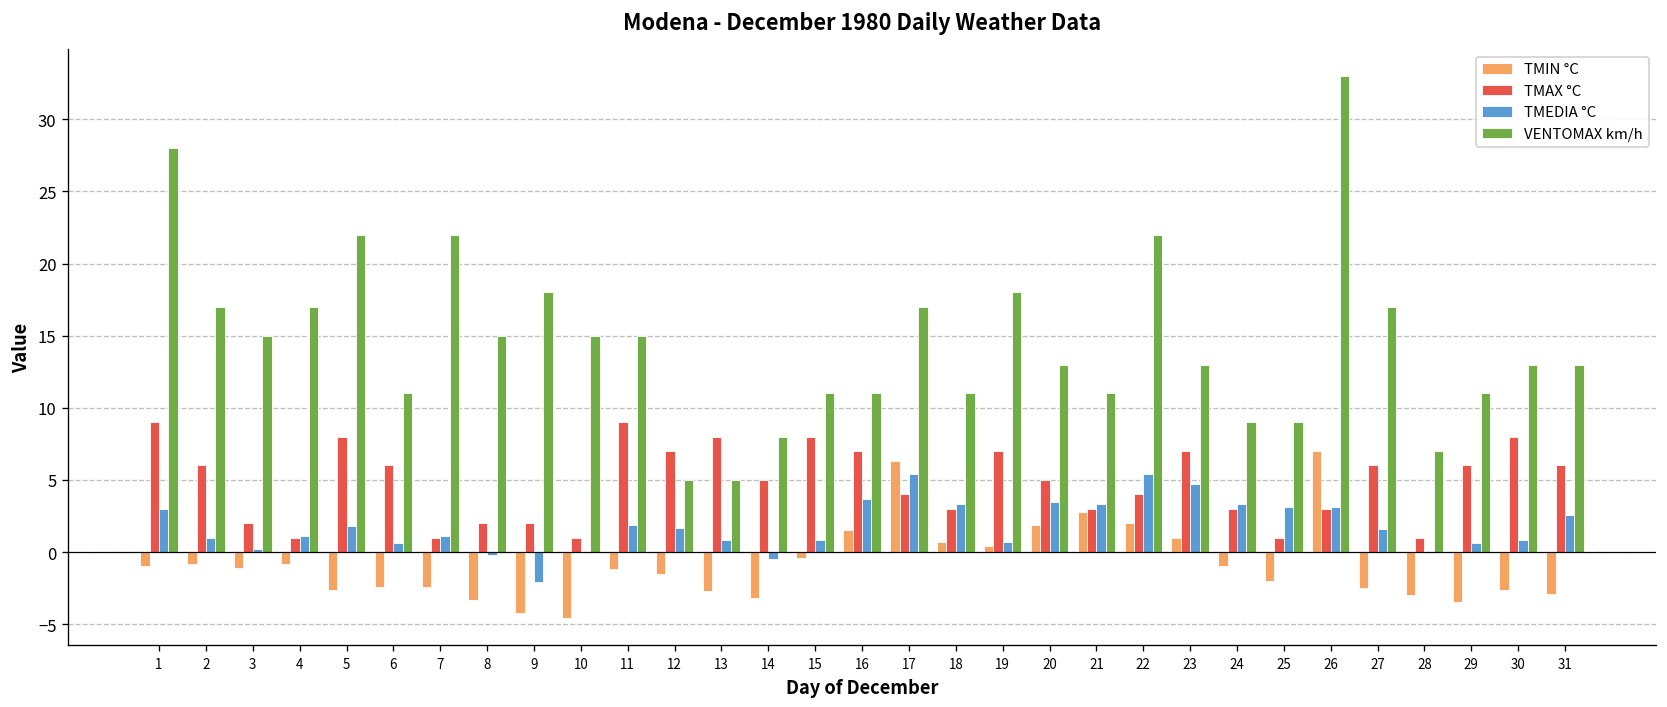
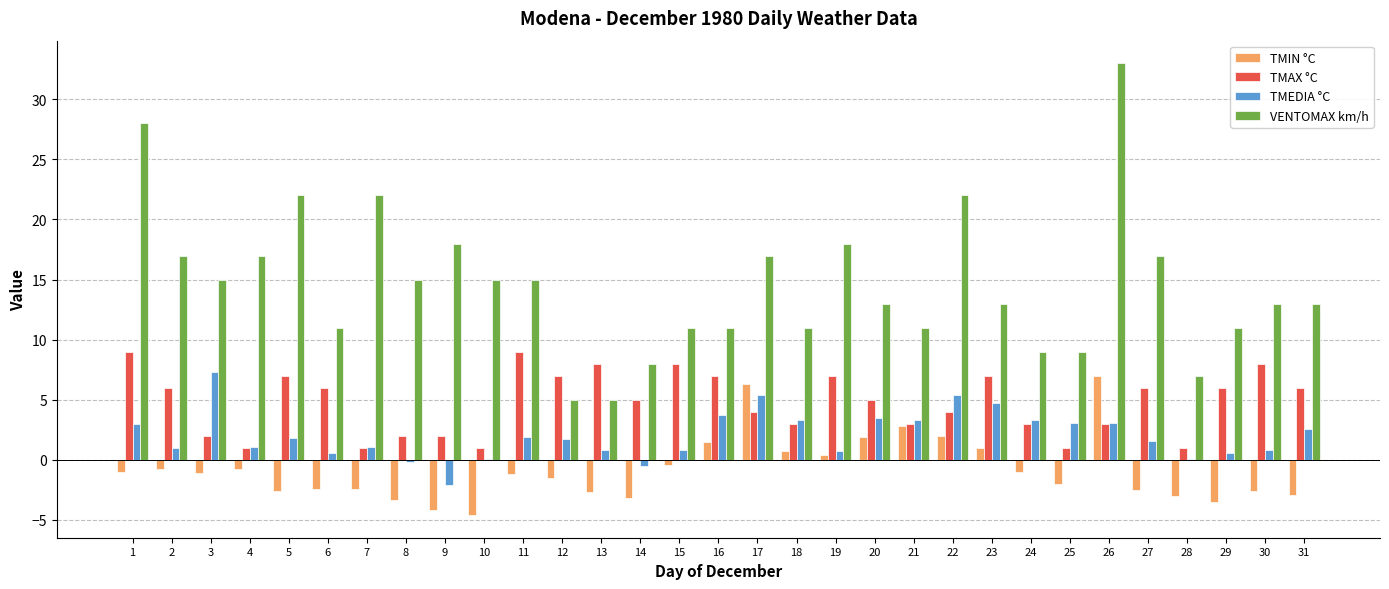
  {
    "TMIN °C": {
      "1": -1.0,
      "2": -0.8,
      "3": -1.1,
      "4": -0.8,
      "5": -2.6,
      "6": -2.4,
      "7": -2.4,
      "8": -3.3,
      "9": -4.2,
      "10": -4.6,
      "11": -1.2,
      "12": -1.5,
      "13": -2.7,
      "14": -3.2,
      "15": -0.4,
      "16": 1.5,
      "17": 6.3,
      "18": 0.7,
      "19": 0.4,
      "20": 1.9,
      "21": 2.8,
      "22": 2.0,
      "23": 1.0,
      "24": -1.0,
      "25": -2.0,
      "26": 7.0,
      "27": -2.5,
      "28": -3.0,
      "29": -3.5,
      "30": -2.6,
      "31": -2.9
    },
    "TMAX °C": {
      "1": 9,
      "2": 6,
      "3": 2,
      "4": 1,
-     "5": 8,
+     "5": 7,
      "6": 6,
      "7": 1,
      "8": 2,
      "9": 2,
      "10": 1,
      "11": 9,
      "12": 7,
      "13": 8,
      "14": 5,
      "15": 8,
      "16": 7,
      "17": 4,
      "18": 3,
      "19": 7,
      "20": 5,
      "21": 3,
      "22": 4,
      "23": 7,
      "24": 3,
      "25": 1,
      "26": 3,
      "27": 6,
      "28": 1,
      "29": 6,
      "30": 8,
      "31": 6
    },
    "TMEDIA °C": {
      "1": 3.0,
      "2": 1.0,
-     "3": 0.2,
+     "3": 7.3,
      "4": 1.1,
      "5": 1.8,
      "6": 0.6,
      "7": 1.1,
      "9": -2.1,
      "11": 1.9,
      "12": 1.7,
      "13": 0.8,
      "14": -0.5,
      "15": 0.8,
      "16": 3.7,
      "17": 5.4,
      "18": 3.3,
      "19": 0.7,
      "20": 3.5,
      "21": 3.3,
      "22": 5.4,
      "23": 4.7,
      "24": 3.3,
      "25": 3.1,
      "26": 3.1,
      "27": 1.6,
      "29": 0.6,
      "30": 0.8,
      "31": 2.6
    },
    "VENTOMAX km/h": {
      "1": 28.0,
      "2": 17.0,
      "3": 15.0,
      "4": 17.0,
      "5": 22.0,
      "6": 11.0,
      "7": 22.0,
      "8": 15.0,
      "9": 18.0,
      "10": 15.0,
      "11": 15.0,
      "12": 5.0,
      "13": 5.0,
      "14": 8.0,
      "15": 11.0,
      "16": 11.0,
      "17": 17.0,
      "18": 11.0,
      "19": 18.0,
      "20": 13.0,
      "21": 11.0,
      "22": 22.0,
      "23": 13.0,
      "24": 9.0,
      "25": 9.0,
      "26": 33.0,
      "27": 17.0,
      "28": 7.0,
      "29": 11.0,
      "30": 13.0,
      "31": 13.0
    }
  }
